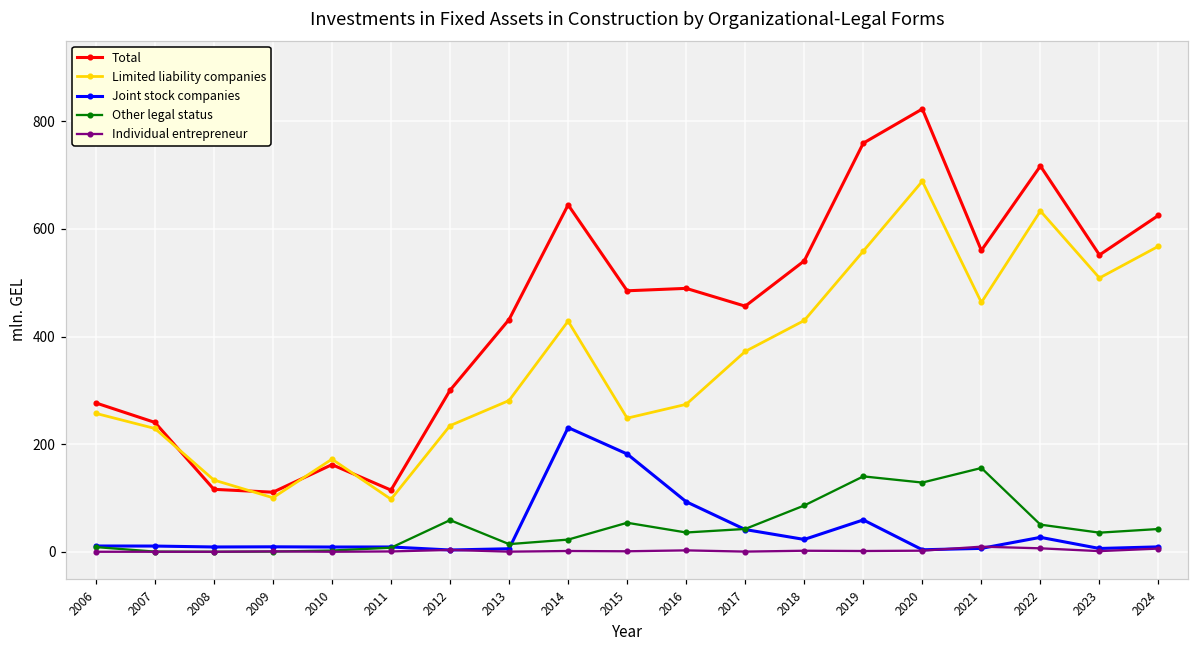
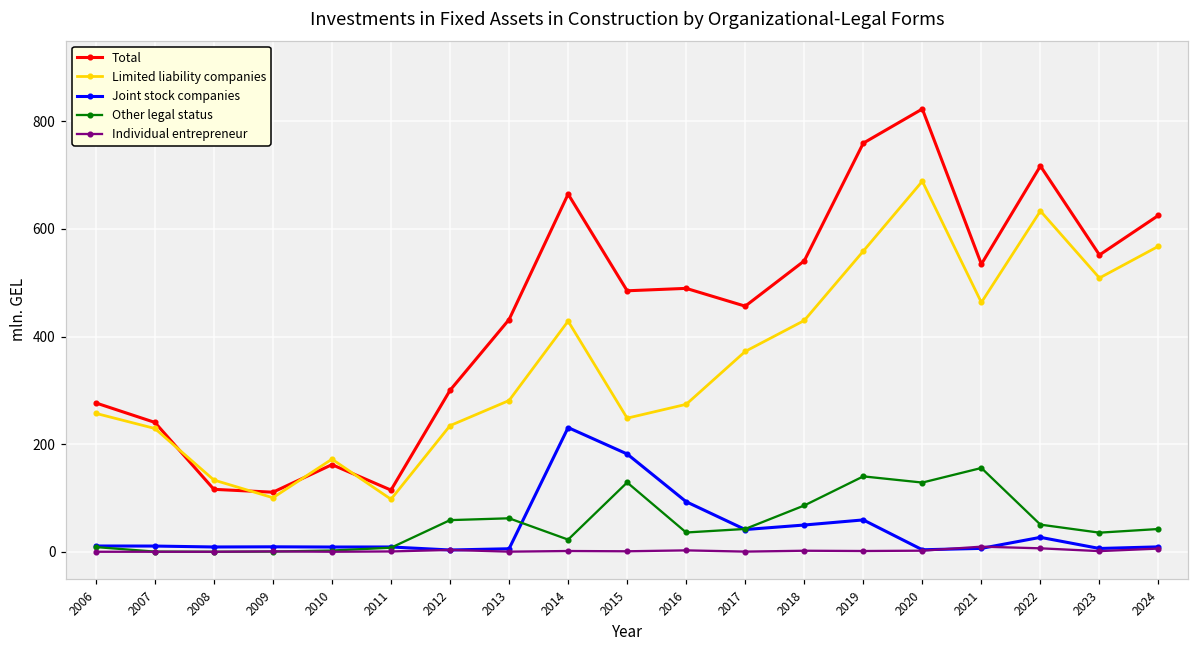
  {
    "Total": {
      "2006": 280,
      "2007": 240,
      "2008": 120,
      "2009": 110,
      "2010": 160,
      "2011": 110,
      "2012": 300,
      "2013": 430,
-     "2014": 640,
+     "2014": 660,
      "2015": 490,
      "2016": 490,
      "2017": 460,
      "2018": 540,
      "2019": 760,
      "2020": 820,
-     "2021": 560,
+     "2021": 530,
      "2022": 720,
      "2023": 550,
      "2024": 630
    },
    "Limited liability companies": {
      "2006": 260,
      "2007": 230,
      "2008": 130,
      "2009": 100,
      "2010": 170,
      "2011": 100,
      "2012": 230,
      "2013": 280,
      "2014": 430,
      "2015": 250,
      "2016": 270,
      "2017": 370,
      "2018": 430,
      "2019": 560,
      "2020": 690,
      "2021": 460,
      "2022": 630,
      "2023": 510,
      "2024": 570
    },
    "Joint stock companies": {
      "2007": 10,
      "2008": 10,
      "2009": 10,
      "2010": 10,
      "2013": 10,
      "2014": 230,
      "2015": 180,
      "2016": 90,
-     "2018": 20,
+     "2018": 50,
      "2019": 60,
      "2022": 30
    },
    "Other legal status": {
      "2012": 60,
-     "2013": 10,
+     "2013": 60,
      "2014": 20,
-     "2015": 50,
+     "2015": 130,
      "2016": 40,
      "2018": 90,
      "2019": 140,
      "2020": 130,
      "2021": 160,
      "2022": 50,
      "2023": 40,
      "2024": 40
    },
    "Individual entrepreneur": {
      "2006": 0,
      "2011": 0,
      "2013": 0,
      "2014": 0,
      "2015": 0,
      "2016": 0,
      "2017": 0,
      "2018": 0,
      "2019": 0,
      "2022": 10
    }
  }
